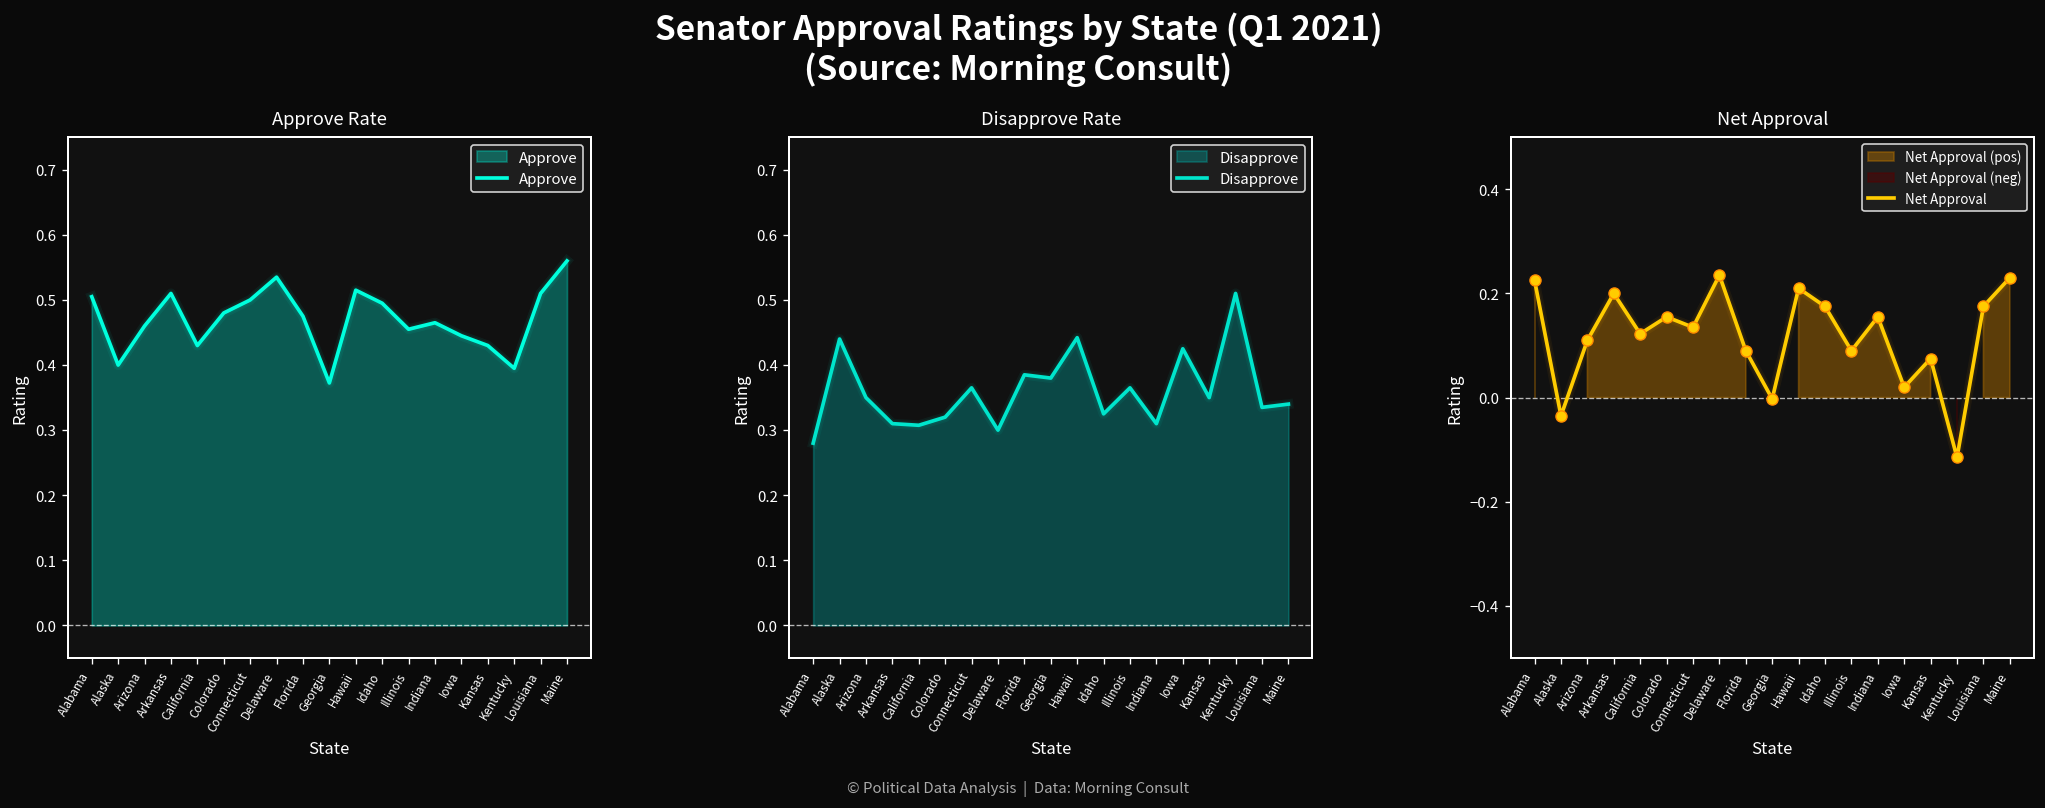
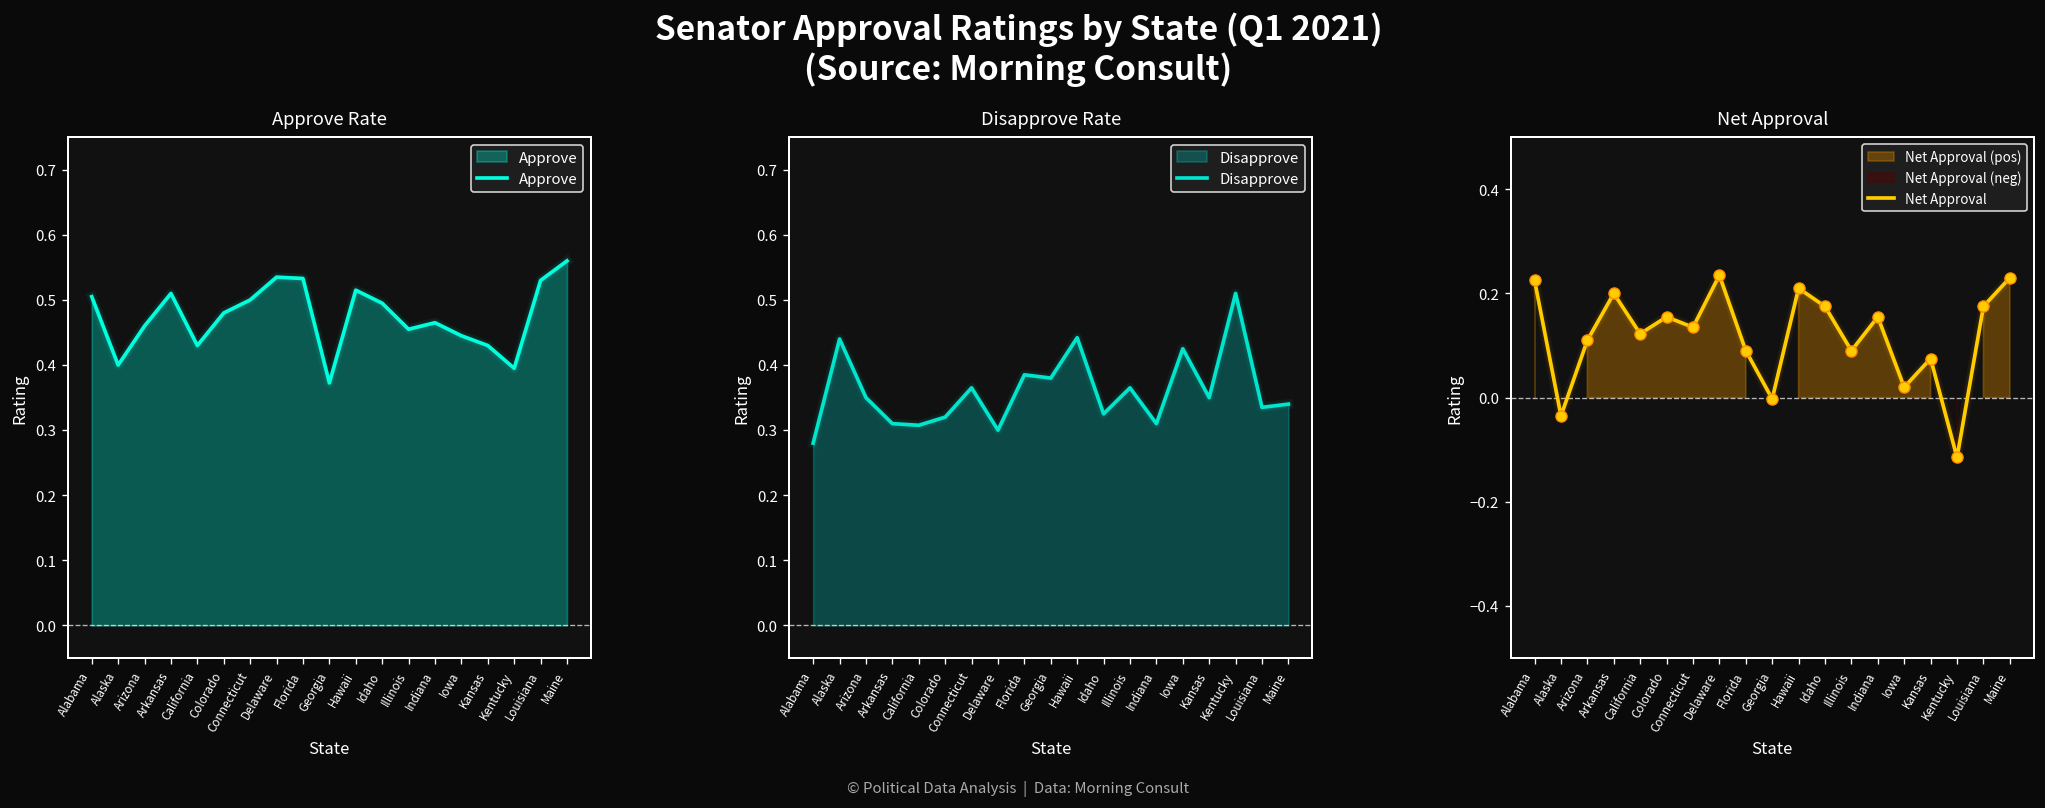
  {
    "Approve Rate": {
      "Alabama": 0.51,
      "Alaska": 0.40,
      "Arizona": 0.46,
      "Arkansas": 0.51,
      "California": 0.43,
      "Colorado": 0.48,
      "Connecticut": 0.50,
      "Delaware": 0.54,
-     "Florida": 0.48,
+     "Florida": 0.53,
      "Georgia": 0.37,
      "Hawaii": 0.52,
      "Idaho": 0.50,
      "Illinois": 0.46,
      "Indiana": 0.47,
      "Iowa": 0.45,
      "Kansas": 0.43,
      "Kentucky": 0.40,
-     "Louisiana": 0.51,
+     "Louisiana": 0.53,
      "Maine": 0.56
    },
    "Disapprove Rate": {
      "Alabama": 0.28,
      "Alaska": 0.44,
      "Arizona": 0.35,
      "Arkansas": 0.31,
      "California": 0.31,
      "Colorado": 0.32,
      "Connecticut": 0.37,
      "Delaware": 0.30,
      "Florida": 0.39,
      "Georgia": 0.38,
      "Hawaii": 0.44,
      "Idaho": 0.33,
      "Illinois": 0.37,
      "Indiana": 0.31,
      "Iowa": 0.43,
      "Kansas": 0.35,
      "Kentucky": 0.51,
      "Louisiana": 0.34,
      "Maine": 0.34
    },
    "Net Approval": {
      "Alabama": 0.23,
      "Alaska": -0.04,
      "Arizona": 0.11,
      "Arkansas": 0.20,
      "California": 0.12,
      "Colorado": 0.16,
      "Connecticut": 0.14,
      "Delaware": 0.24,
      "Florida": 0.09,
      "Georgia": 0.00,
      "Hawaii": 0.21,
      "Idaho": 0.18,
      "Illinois": 0.09,
      "Indiana": 0.16,
      "Iowa": 0.02,
      "Kansas": 0.08,
      "Kentucky": -0.12,
      "Louisiana": 0.18,
      "Maine": 0.23
    }
  }
